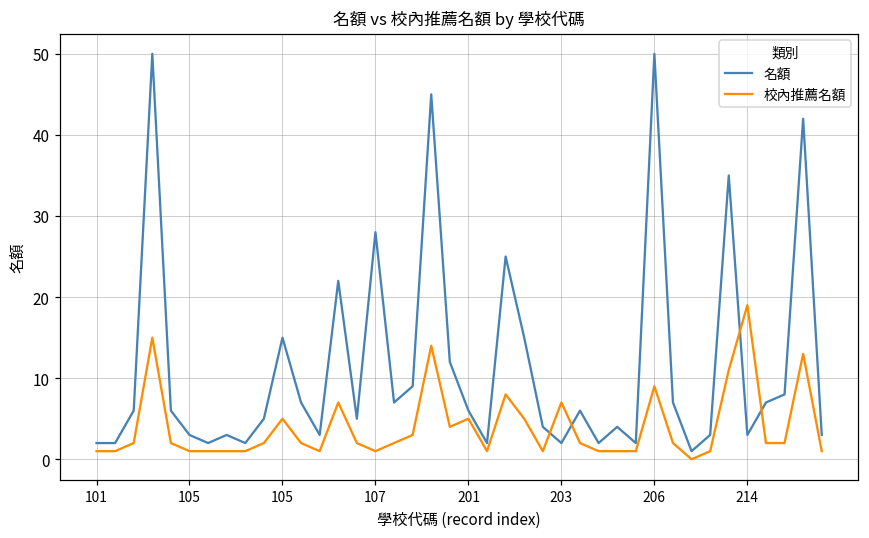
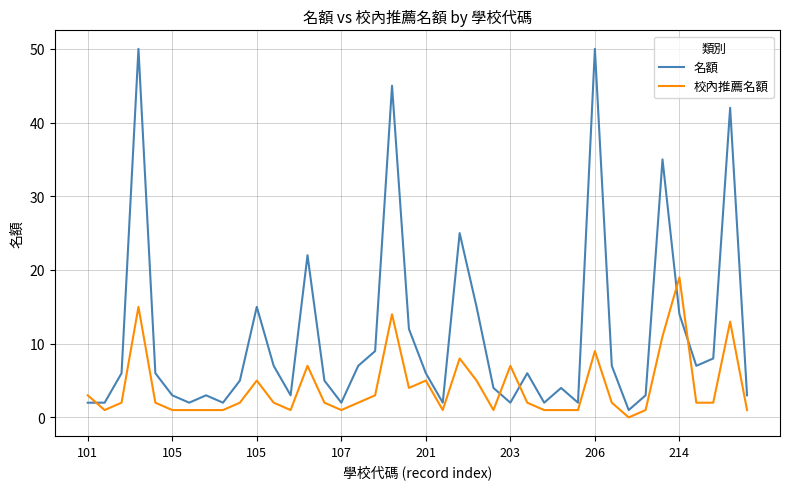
  {
    "名額": {
      "101": 2,
-     "107": 28,
+     "107": 2,
      "201": 6,
      "203": 2,
      "206": 50,
-     "214": 3
+     "214": 14
    },
    "校內推薦名額": {
-     "101": 1,
+     "101": 3,
      "107": 1,
      "201": 5,
      "203": 7,
      "206": 9,
      "214": 19
    }
  }
